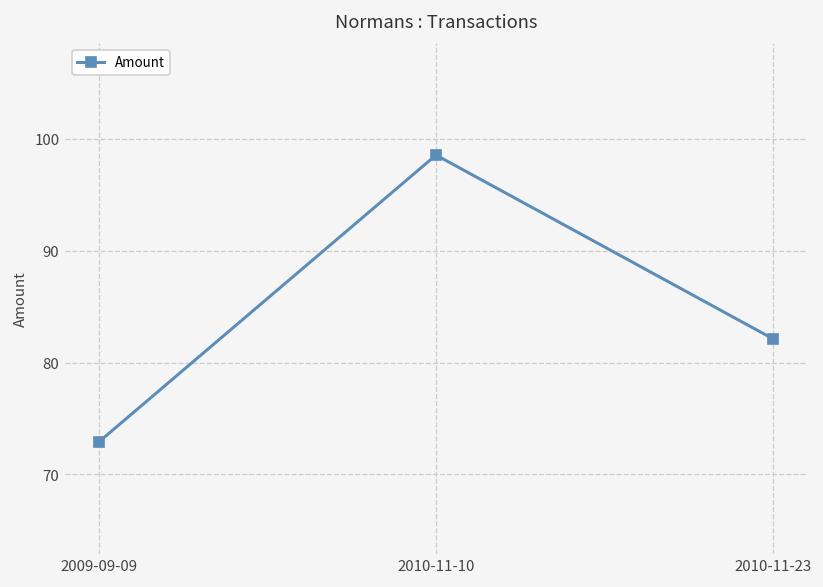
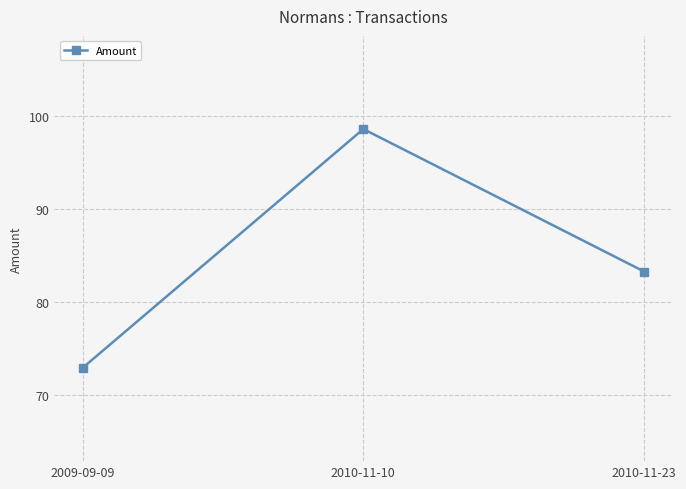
  {
    "2009-09-09": 73,
    "2010-11-10": 99,
-   "2010-11-23": 82
+   "2010-11-23": 83
  }
